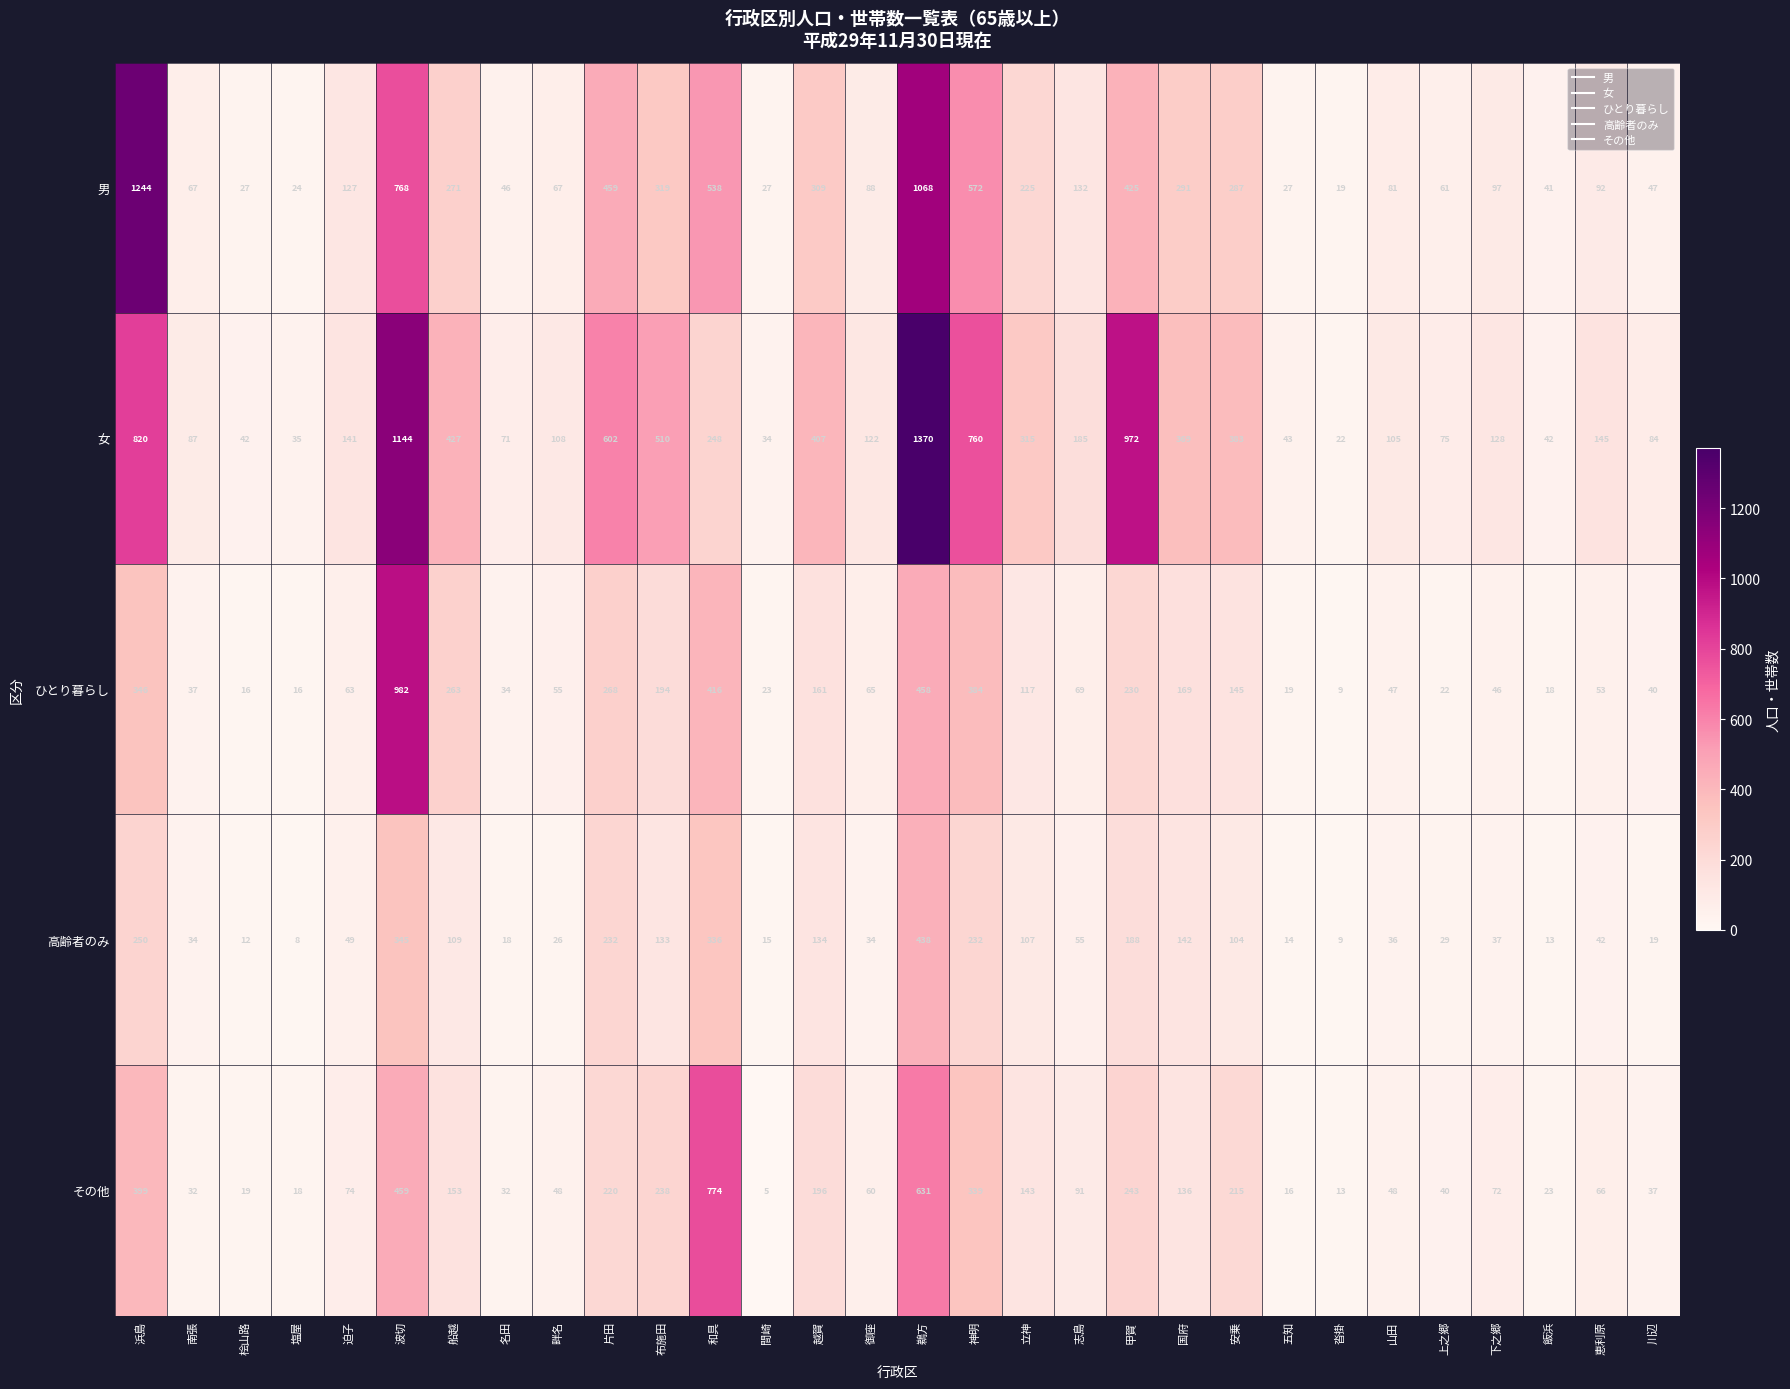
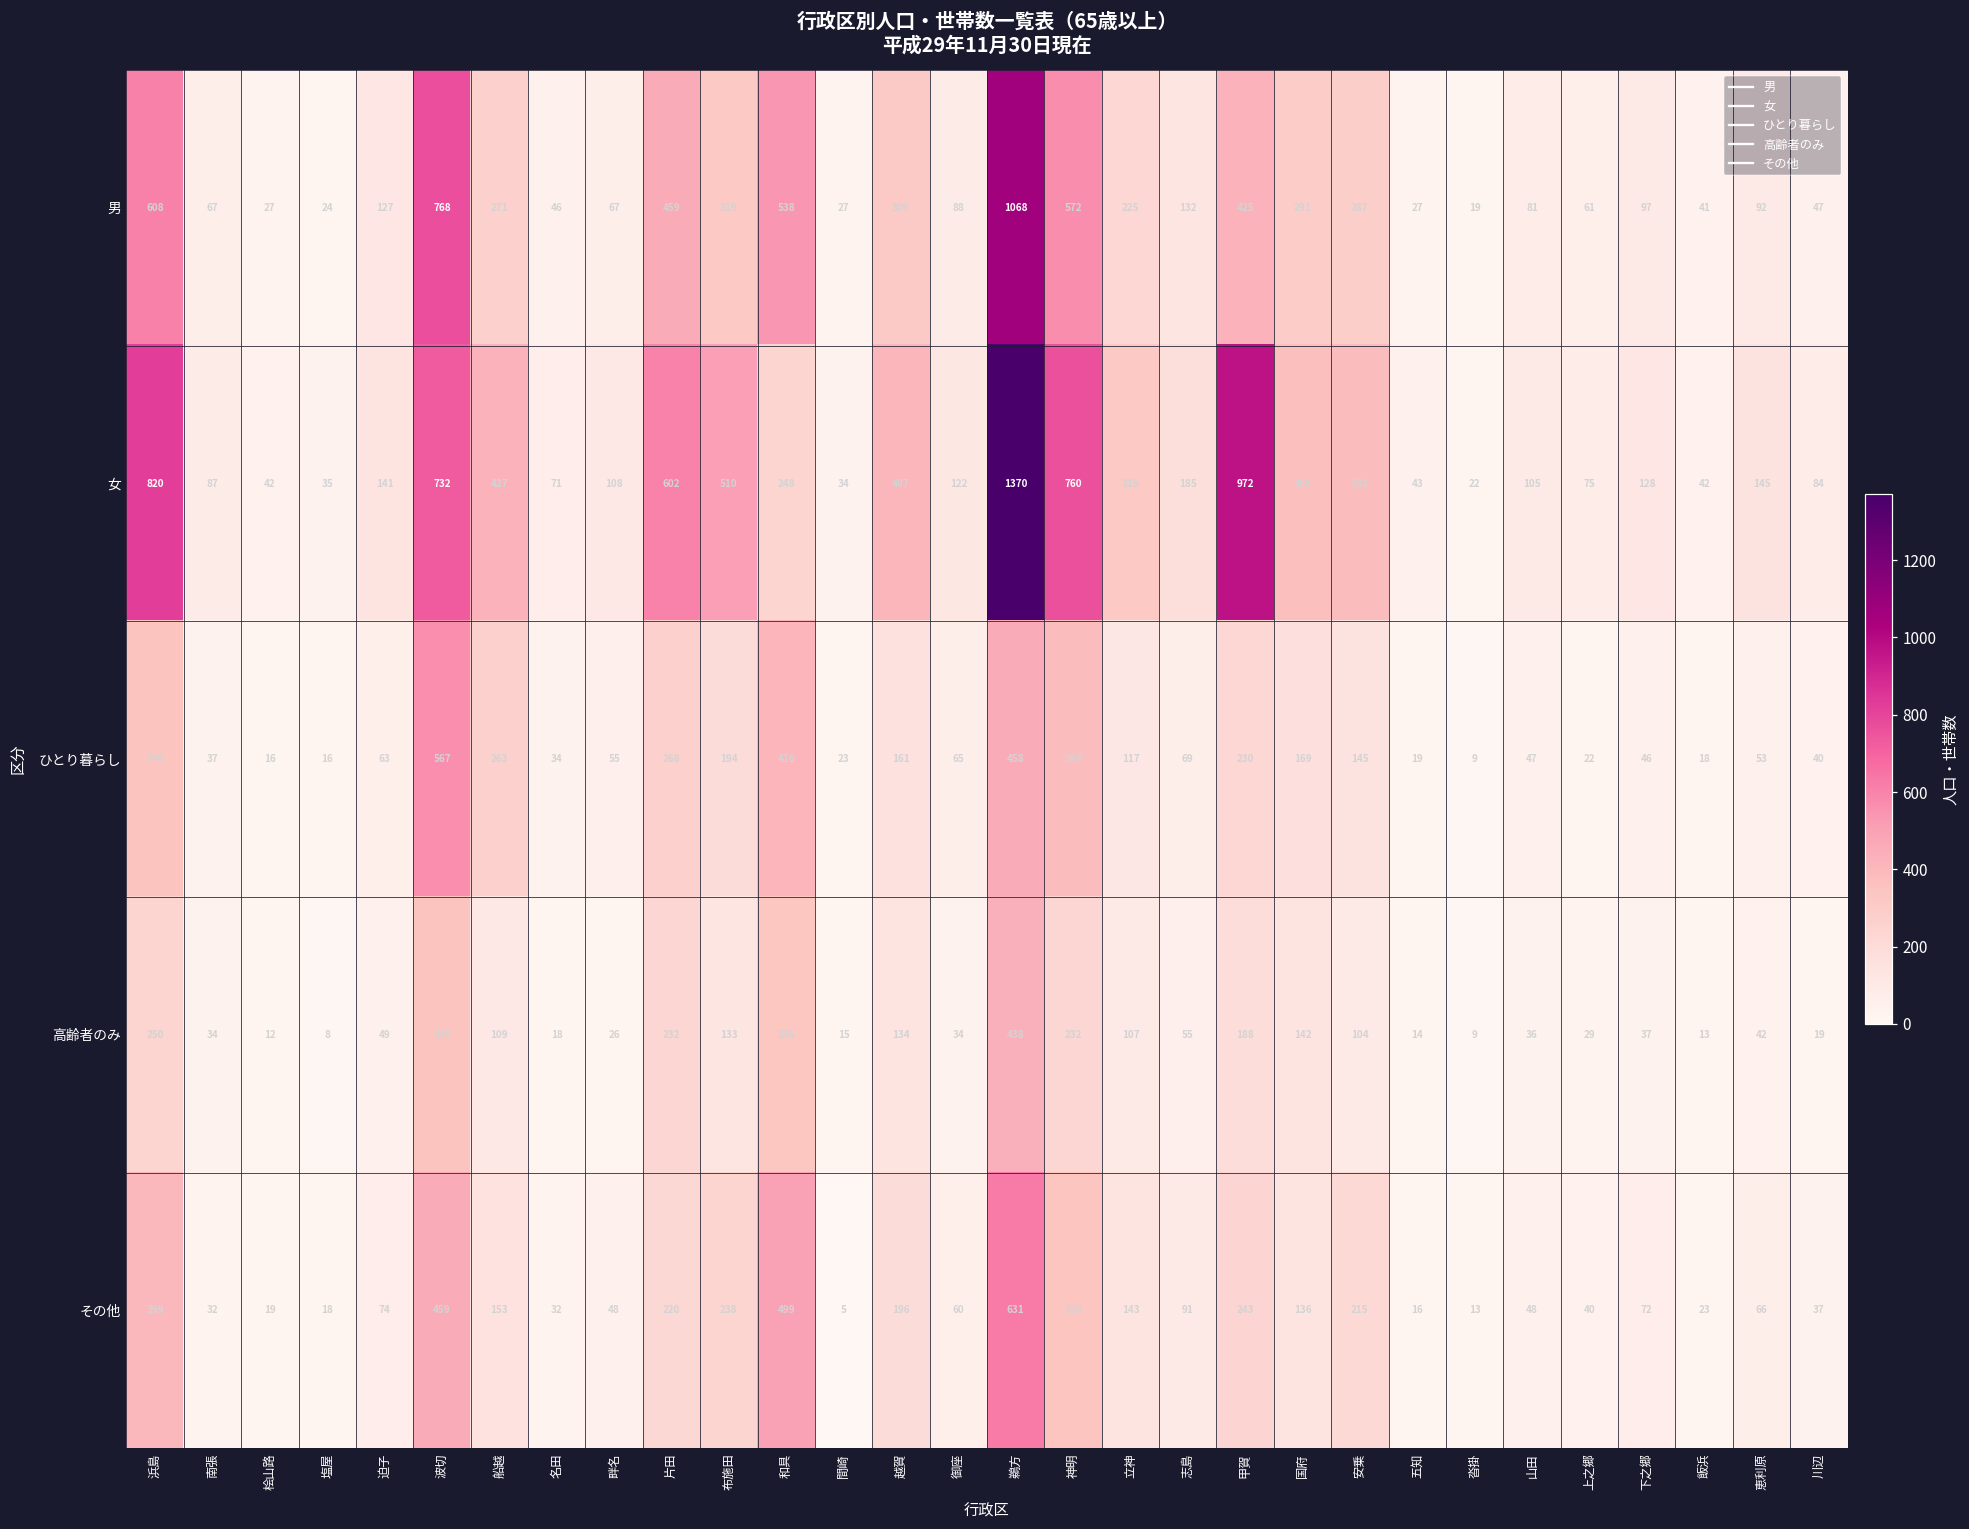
  {
    "男": {
-     "浜島": 1244,
+     "浜島": 608,
      "波切": 768,
      "和具": 538,
      "鵜方": 1068,
      "神明": 572
    },
    "女": {
      "浜島": 820,
-     "波切": 1144,
+     "波切": 732,
      "片田": 602,
      "布施田": 510,
      "鵜方": 1370,
      "神明": 760,
      "甲賀": 972
    },
    "ひとり暮らし": {
-     "波切": 982
+     "波切": 567
    },
    "その他": {
-     "和具": 774,
+     "和具": 499,
      "鵜方": 631
    }
  }
